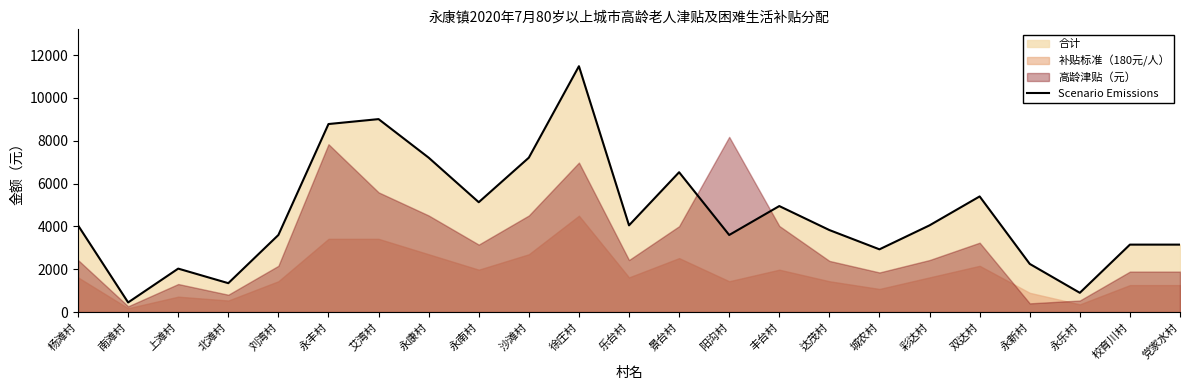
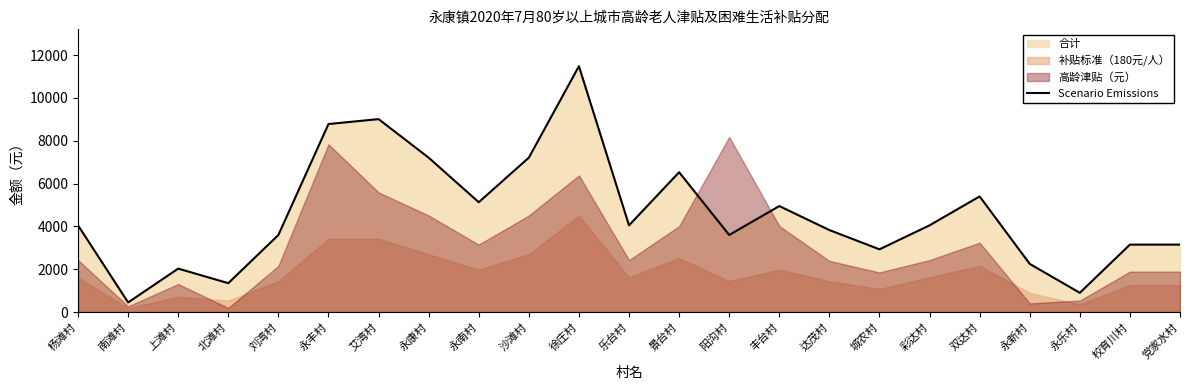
  {
    "高龄津贴（元）": {
      "杨滩村": 2400,
      "上滩村": 1300,
-     "北滩村": 800,
+     "北滩村": 200,
      "刘湾村": 2200,
      "永丰村": 7800,
      "艾湾村": 5600,
      "永康村": 4500,
      "永南村": 3200,
      "沙滩村": 4500,
-     "徐庄村": 7000,
+     "徐庄村": 6400,
      "乐台村": 2400,
      "景台村": 4000,
      "阳沟村": 8200,
      "丰台村": 4000,
      "达茂村": 2400,
      "城农村": 1900,
      "彩达村": 2400,
      "双达村": 3200,
      "永新村": 400,
      "永乐村": 500,
      "校育川村": 1900,
      "党家水村": 1900
    }
  }
